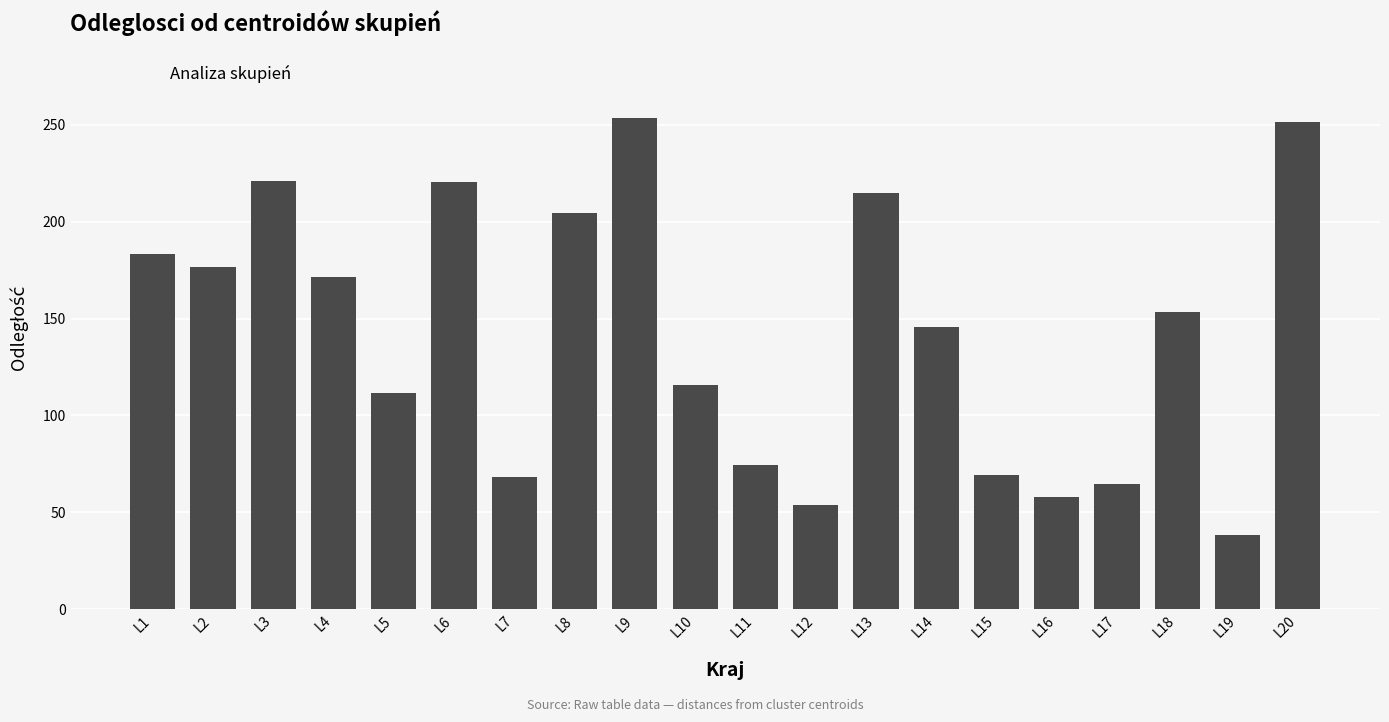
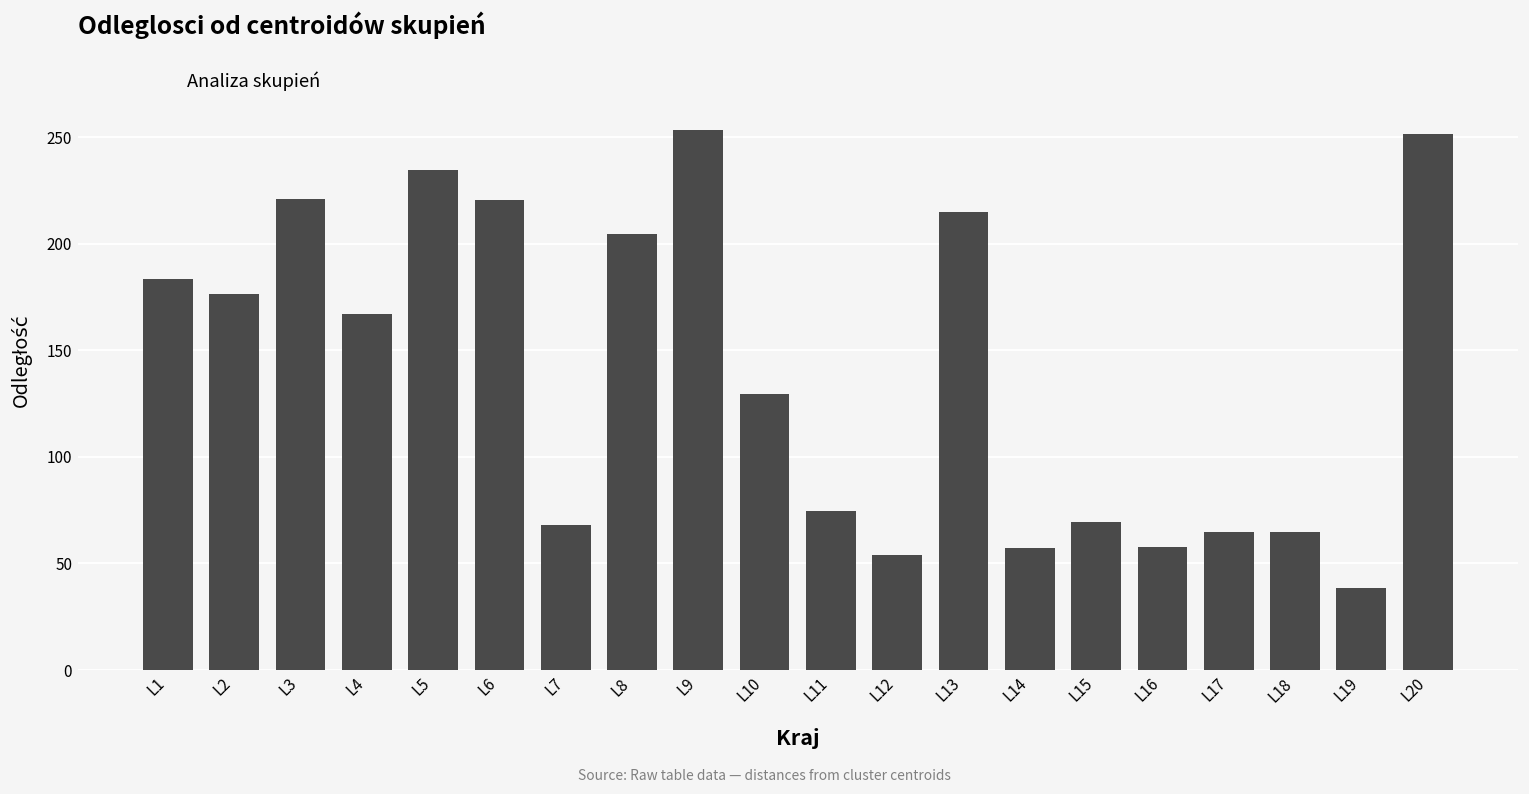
  {
    "L1": 183,
    "L2": 176,
    "L3": 221,
-   "L4": 171,
-   "L5": 112,
+   "L4": 167,
+   "L5": 235,
    "L6": 221,
    "L7": 68,
    "L8": 205,
    "L9": 253,
-   "L10": 116,
+   "L10": 130,
    "L11": 74,
    "L12": 54,
    "L13": 215,
-   "L14": 146,
+   "L14": 57,
    "L15": 69,
    "L16": 58,
    "L17": 65,
-   "L18": 154,
+   "L18": 65,
    "L19": 38,
    "L20": 251
  }
